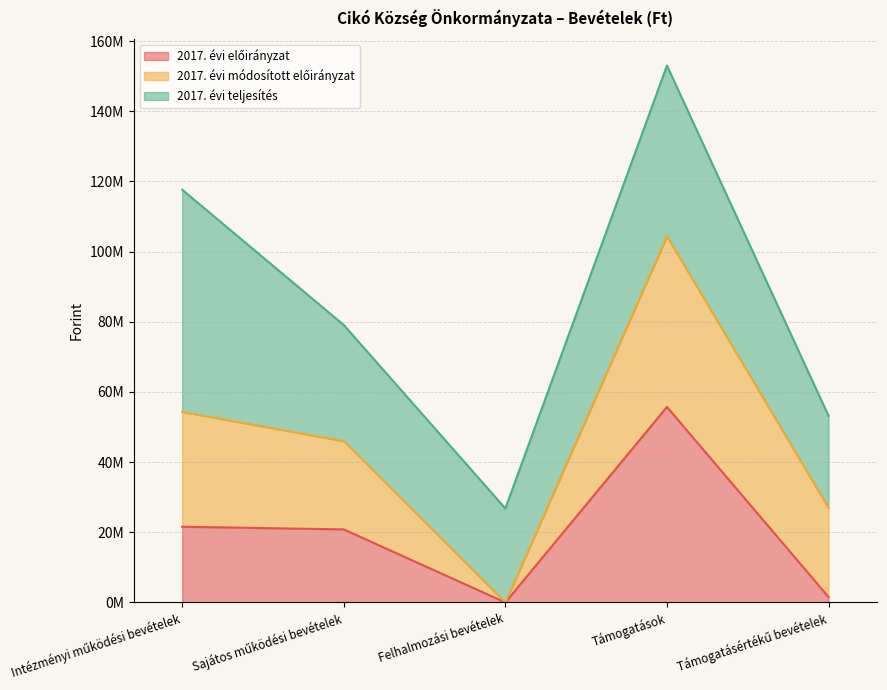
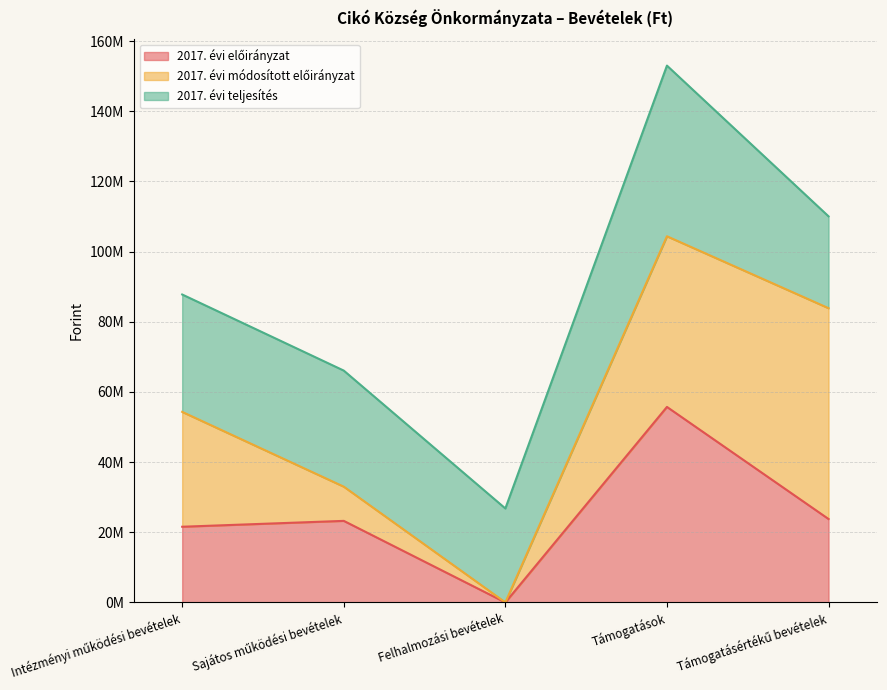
  {
    "2017. évi előirányzat": {
      "Intézményi működési bevételek": 22000000,
-     "Sajátos működési bevételek": 21000000,
+     "Sajátos működési bevételek": 23000000,
      "Támogatások": 56000000,
-     "Támogatásértékű bevételek": 2000000
+     "Támogatásértékű bevételek": 24000000
    },
    "2017. évi módosított előirányzat": {
      "Intézményi működési bevételek": 33000000,
-     "Sajátos működési bevételek": 25000000,
+     "Sajátos működési bevételek": 10000000,
      "Támogatások": 49000000,
-     "Támogatásértékű bevételek": 25000000
+     "Támogatásértékű bevételek": 60000000
    },
    "2017. évi teljesítés": {
-     "Intézményi működési bevételek": 63000000,
+     "Intézményi működési bevételek": 33000000,
      "Sajátos működési bevételek": 33000000,
      "Felhalmozási bevételek": 27000000,
      "Támogatások": 49000000,
      "Támogatásértékű bevételek": 26000000
    }
  }
